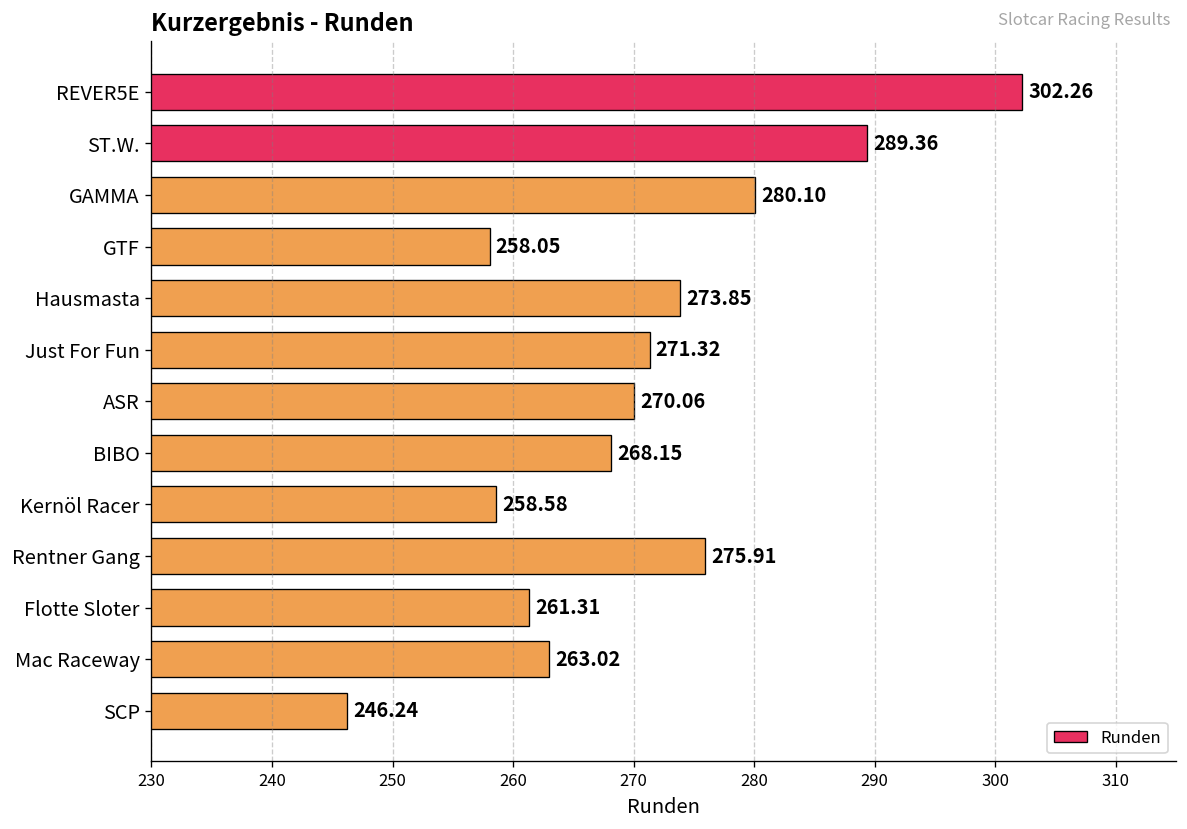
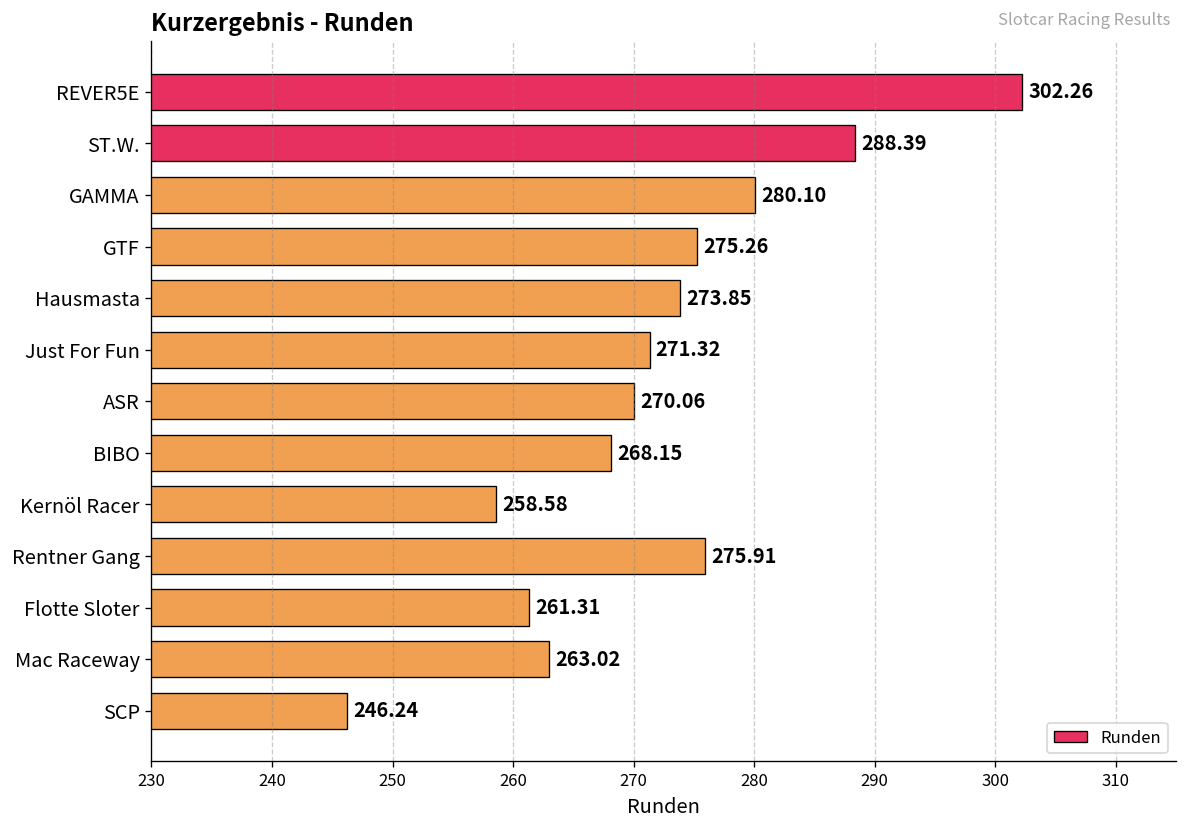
  {
    "REVER5E": 302.26,
-   "ST.W.": 289.36,
+   "ST.W.": 288.39,
    "GAMMA": 280.10,
-   "GTF": 258.05,
+   "GTF": 275.26,
    "Hausmasta": 273.85,
    "Just For Fun": 271.32,
    "ASR": 270.06,
    "BIBO": 268.15,
    "Kernöl Racer": 258.58,
    "Rentner Gang": 275.91,
    "Flotte Sloter": 261.31,
    "Mac Raceway": 263.02,
    "SCP": 246.24
  }
